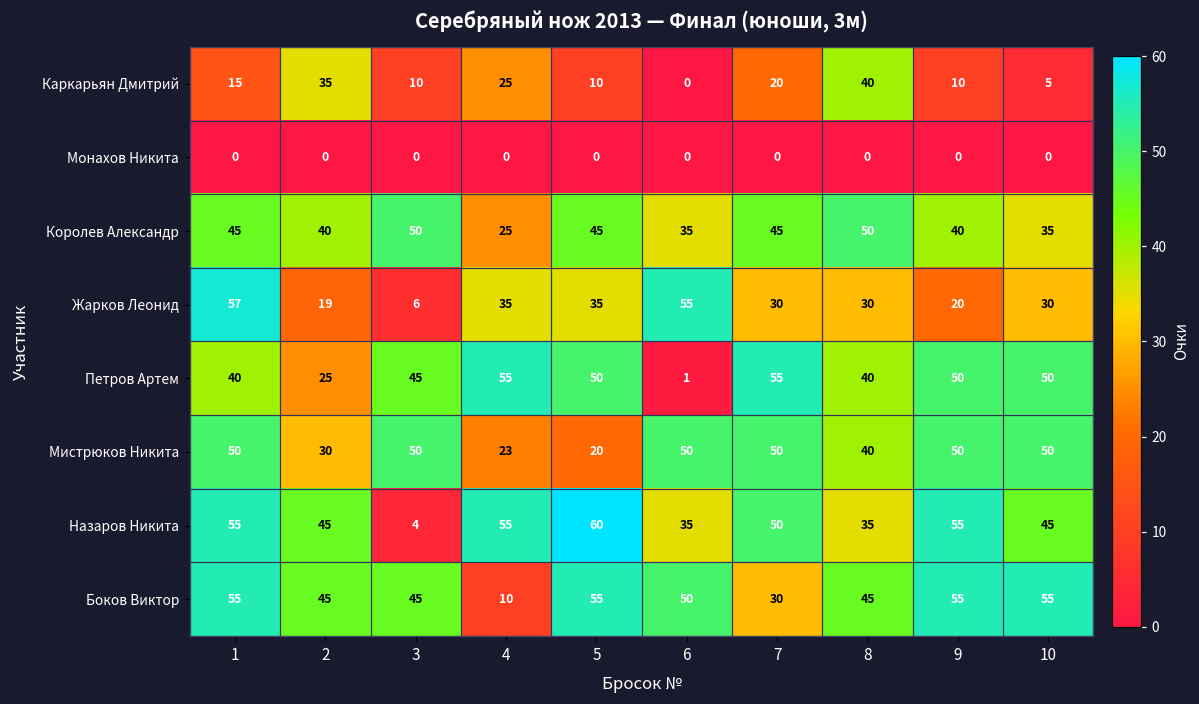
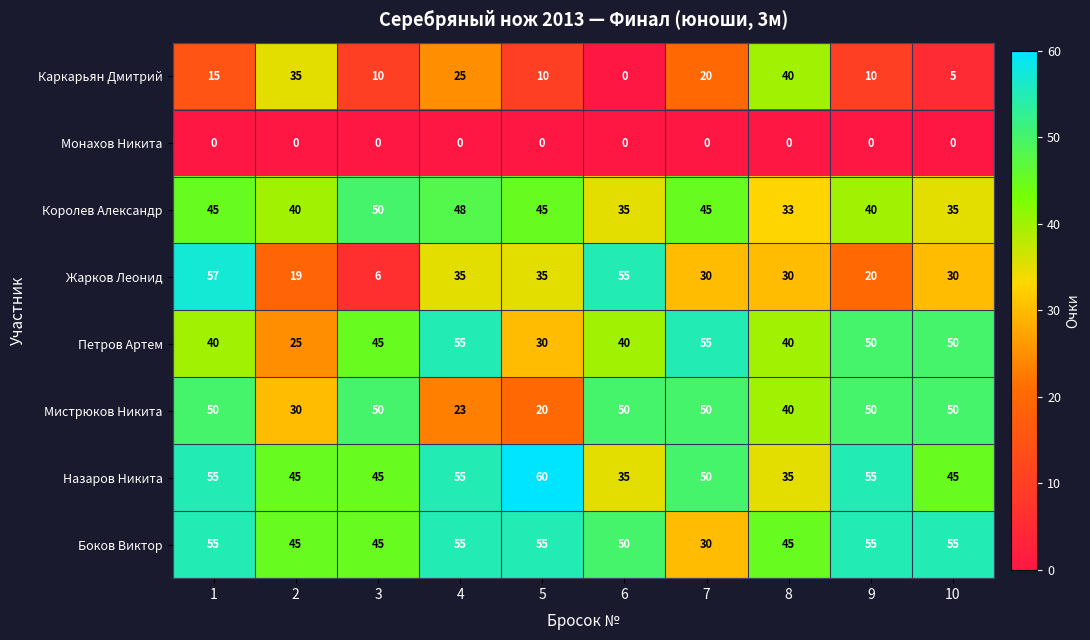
  {
    "Каркарьян Дмитрий": {
      "1": 15,
      "2": 35,
      "3": 10,
      "4": 25,
      "5": 10,
      "6": 0,
      "7": 20,
      "8": 40,
      "9": 10,
      "10": 5
    },
    "Монахов Никита": {
      "1": 0,
      "2": 0,
      "3": 0,
      "4": 0,
      "5": 0,
      "6": 0,
      "7": 0,
      "8": 0,
      "9": 0,
      "10": 0
    },
    "Королев Александр": {
      "1": 45,
      "2": 40,
      "3": 50,
-     "4": 25,
+     "4": 48,
      "5": 45,
      "6": 35,
      "7": 45,
-     "8": 50,
+     "8": 33,
      "9": 40,
      "10": 35
    },
    "Жарков Леонид": {
      "1": 57,
      "2": 19,
      "3": 6,
      "4": 35,
      "5": 35,
      "6": 55,
      "7": 30,
      "8": 30,
      "9": 20,
      "10": 30
    },
    "Петров Артем": {
      "1": 40,
      "2": 25,
      "3": 45,
      "4": 55,
-     "5": 50,
-     "6": 1,
+     "5": 30,
+     "6": 40,
      "7": 55,
      "8": 40,
      "9": 50,
      "10": 50
    },
    "Мистрюков Никита": {
      "1": 50,
      "2": 30,
      "3": 50,
      "4": 23,
      "5": 20,
      "6": 50,
      "7": 50,
      "8": 40,
      "9": 50,
      "10": 50
    },
    "Назаров Никита": {
      "1": 55,
      "2": 45,
-     "3": 4,
+     "3": 45,
      "4": 55,
      "5": 60,
      "6": 35,
      "7": 50,
      "8": 35,
      "9": 55,
      "10": 45
    },
    "Боков Виктор": {
      "1": 55,
      "2": 45,
      "3": 45,
-     "4": 10,
+     "4": 55,
      "5": 55,
      "6": 50,
      "7": 30,
      "8": 45,
      "9": 55,
      "10": 55
    }
  }
